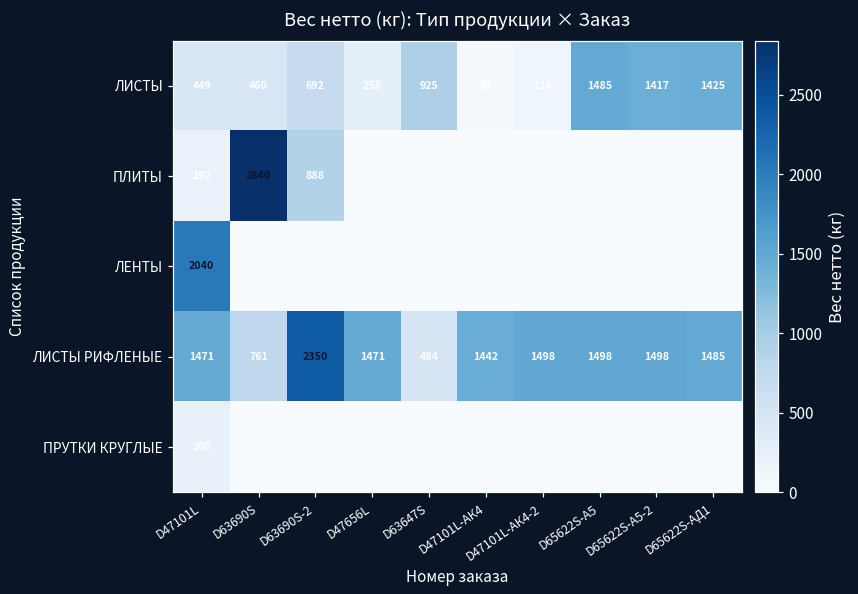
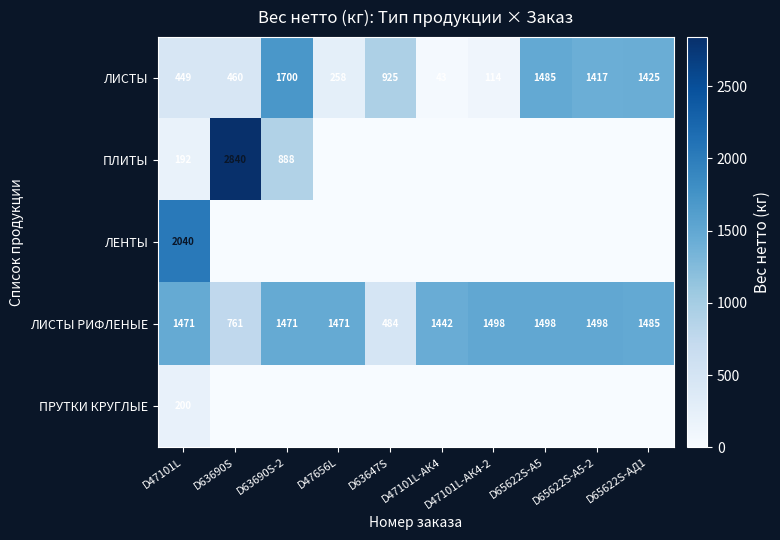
  {
    "ЛИСТЫ": {
-     "D63690S-2": 692,
+     "D63690S-2": 1700,
      "D63647S": 925,
      "D65622S-А5": 1485,
      "D65622S-А5-2": 1417,
      "D65622S-АД1": 1425
    },
    "ПЛИТЫ": {
      "D63690S": 2840,
      "D63690S-2": 888
    },
    "ЛЕНТЫ": {
      "D47101L": 2040
    },
    "ЛИСТЫ РИФЛЕНЫЕ": {
      "D47101L": 1471,
      "D63690S": 761,
-     "D63690S-2": 2350,
+     "D63690S-2": 1471,
      "D47656L": 1471,
      "D47101L-АК4": 1442,
      "D47101L-АК4-2": 1498,
      "D65622S-А5": 1498,
      "D65622S-А5-2": 1498,
      "D65622S-АД1": 1485
    }
  }
